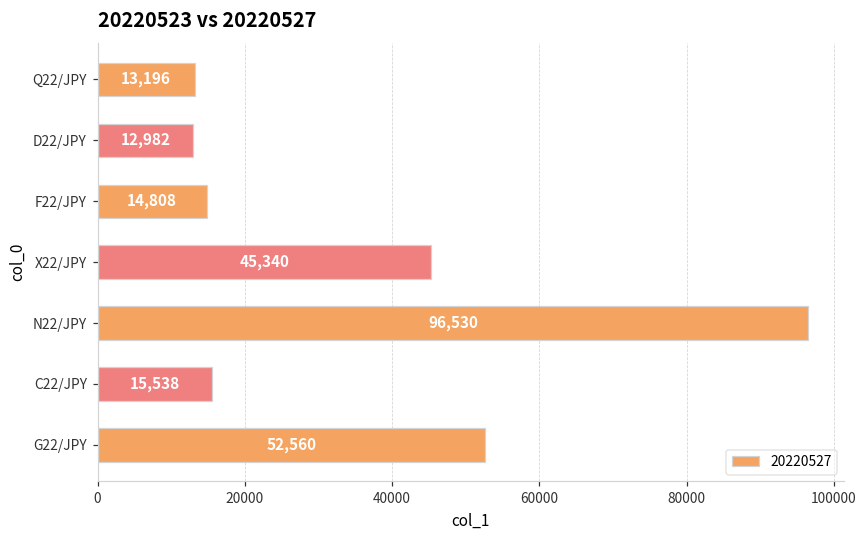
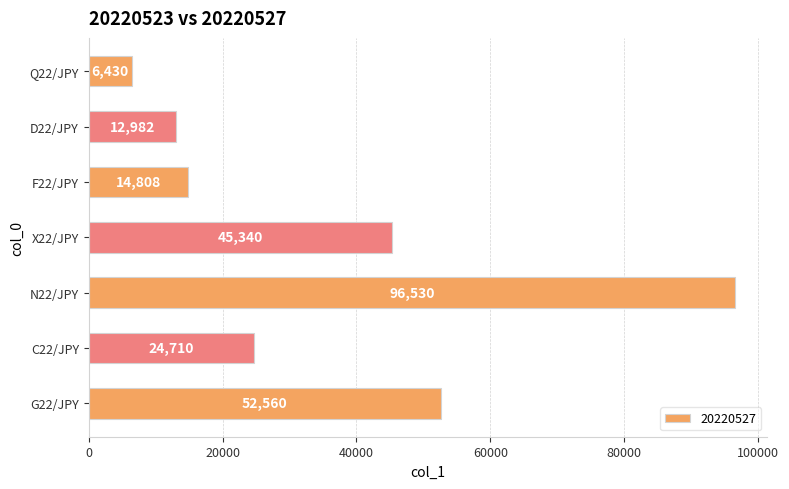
  {
-   "Q22/JPY": "13,196",
+   "Q22/JPY": "6,430",
    "D22/JPY": "12,982",
    "F22/JPY": "14,808",
    "X22/JPY": "45,340",
    "N22/JPY": "96,530",
-   "C22/JPY": "15,538",
+   "C22/JPY": "24,710",
    "G22/JPY": "52,560"
  }
